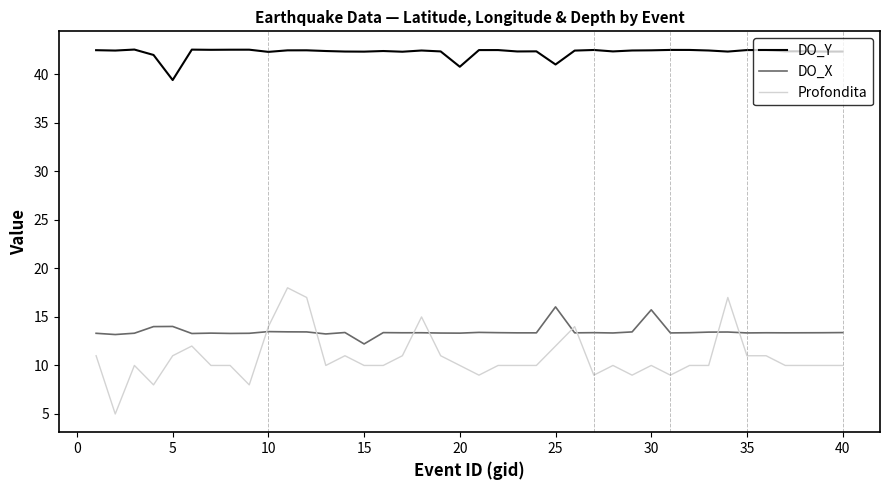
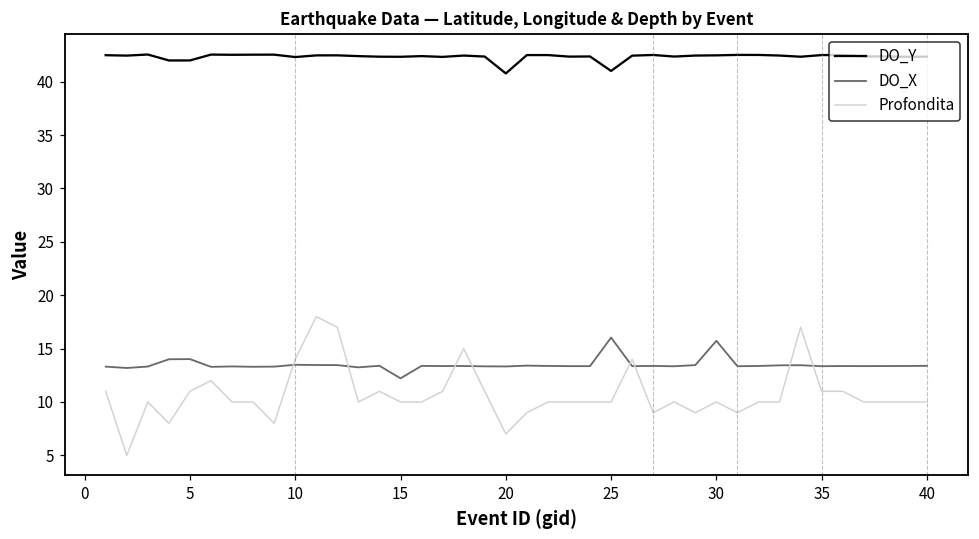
  {
    "DO_Y": {
-     "5": 39,
+     "5": 42,
      "10": 42,
      "15": 42,
      "20": 41,
      "25": 41,
      "30": 42,
      "35": 42
    },
    "DO_X": {
      "5": 14,
      "10": 13,
      "15": 12,
      "20": 13,
      "25": 16,
      "30": 16,
      "35": 13,
      "40": 13
    },
    "Profondita": {
      "5": 11,
      "10": 14,
      "15": 10,
-     "20": 10,
-     "25": 12,
+     "20": 7,
+     "25": 10,
      "30": 10,
      "35": 11,
      "40": 10
    }
  }
